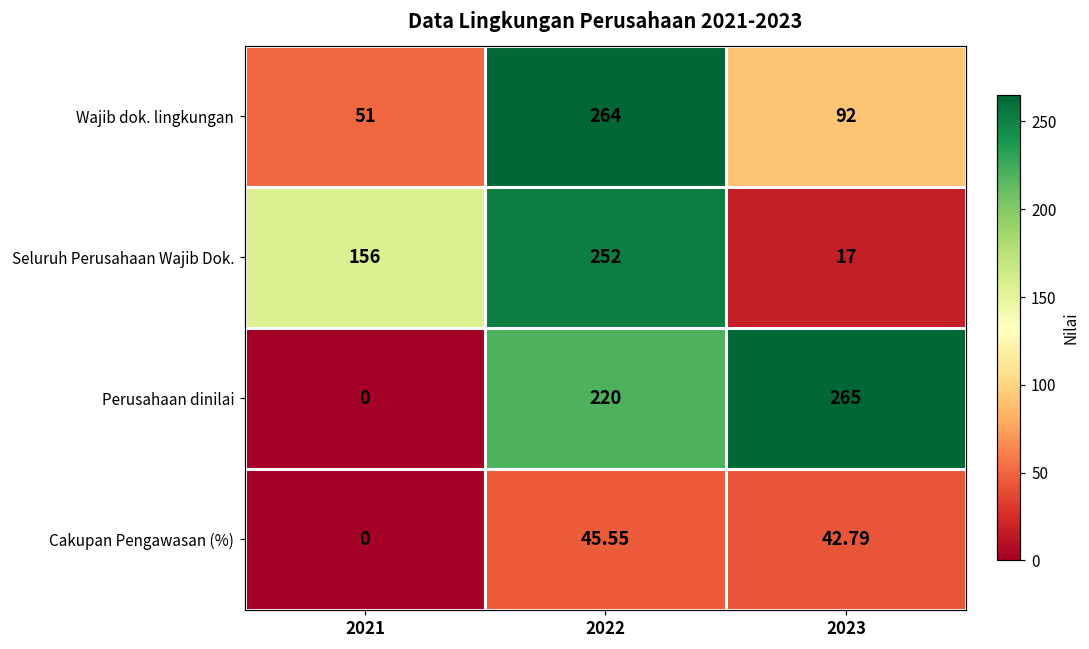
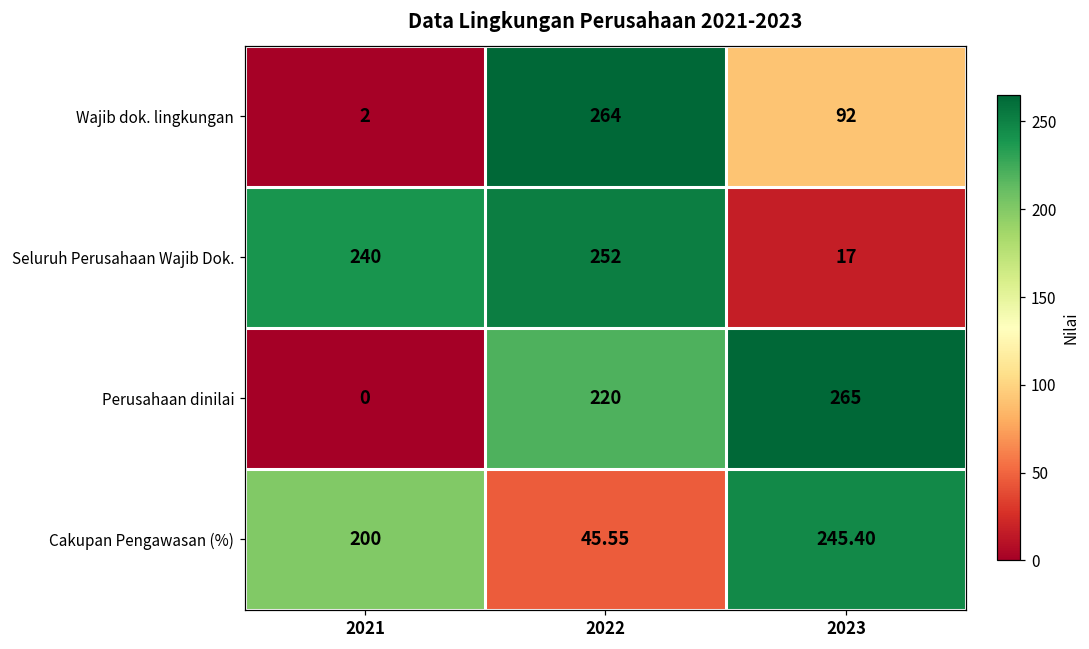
  {
    "Wajib dok. lingkungan": {
-     "2021": 51,
+     "2021": 2,
      "2022": 264,
      "2023": 92
    },
    "Seluruh Perusahaan Wajib Dok.": {
-     "2021": 156,
+     "2021": 240,
      "2022": 252,
      "2023": 17
    },
    "Perusahaan dinilai": {
      "2021": 0,
      "2022": 220,
      "2023": 265
    },
    "Cakupan Pengawasan (%)": {
-     "2021": 0,
+     "2021": 200,
      "2022": 45.55,
-     "2023": 42.79
+     "2023": 245.40
    }
  }
